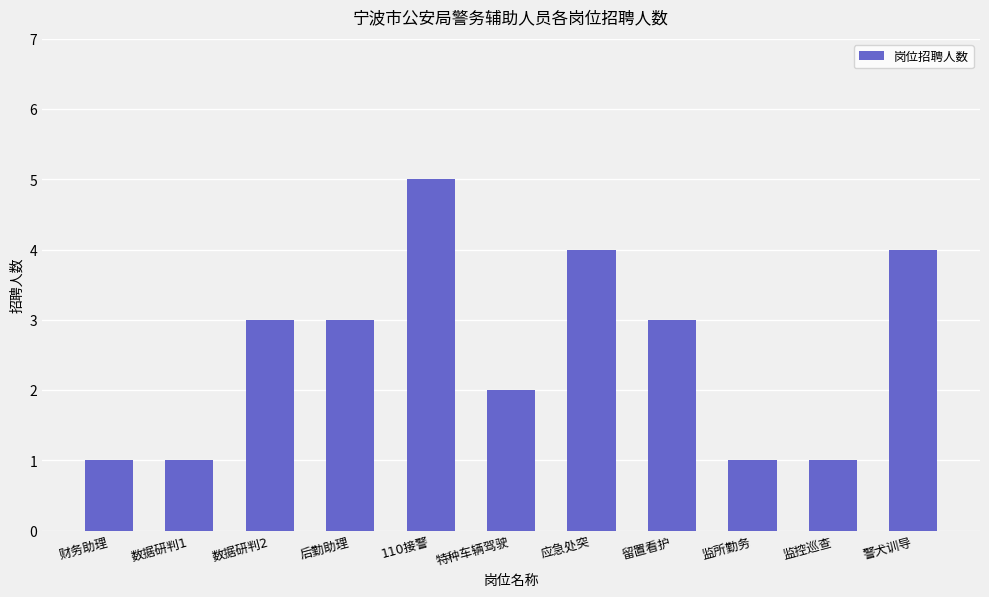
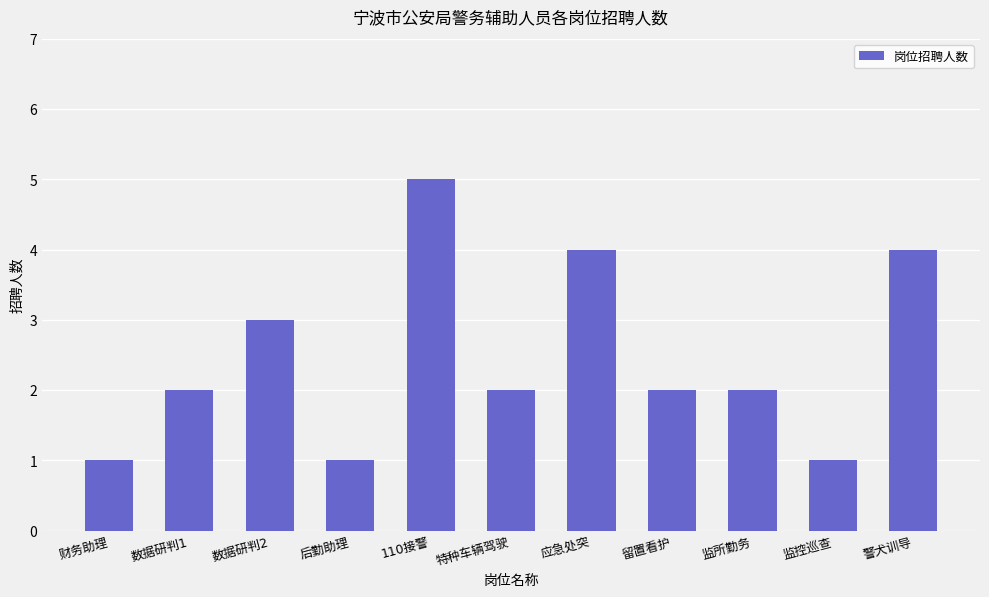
  {
    "财务助理": 1,
-   "数据研判1": 1,
+   "数据研判1": 2,
    "数据研判2": 3,
-   "后勤助理": 3,
+   "后勤助理": 1,
    "110接警": 5,
    "特种车辆驾驶": 2,
    "应急处突": 4,
-   "留置看护": 3,
-   "监所勤务": 1,
+   "留置看护": 2,
+   "监所勤务": 2,
    "监控巡查": 1,
    "警犬训导": 4
  }
